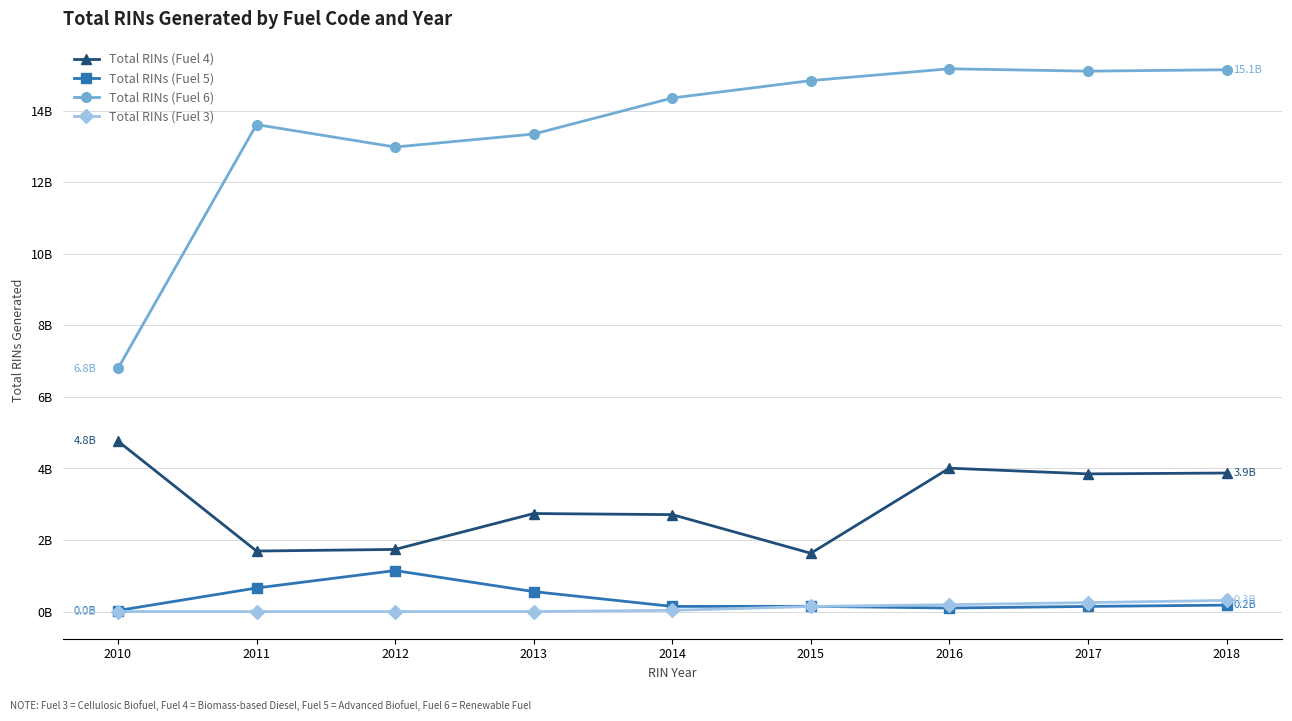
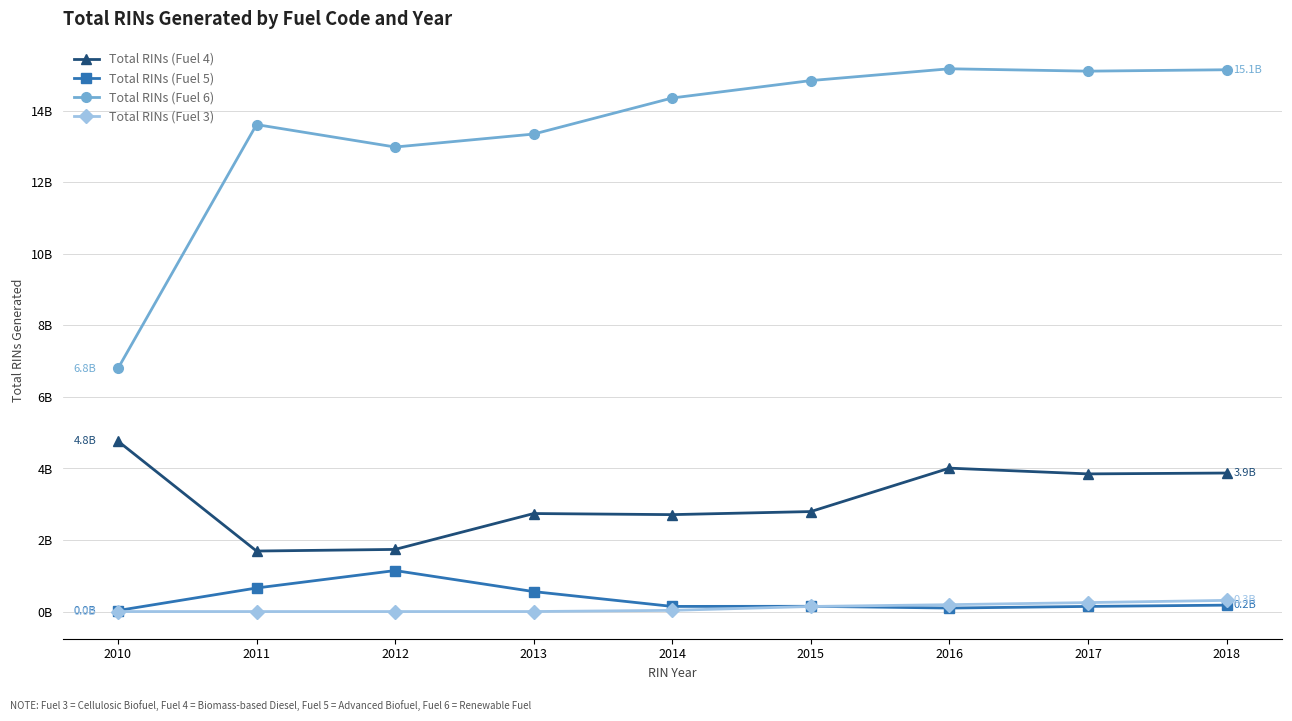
  {
    "Total RINs (Fuel 4)": {
      "2011": 1700000000,
      "2012": 1700000000,
      "2013": 2700000000,
      "2014": 2700000000,
-     "2015": 1600000000,
+     "2015": 2800000000,
      "2016": 4000000000,
      "2017": 3800000000
    },
    "Total RINs (Fuel 5)": {
      "2011": 700000000,
      "2012": 1100000000,
      "2013": 600000000,
      "2014": 100000000,
      "2016": 100000000,
      "2017": 100000000
    }
  }
